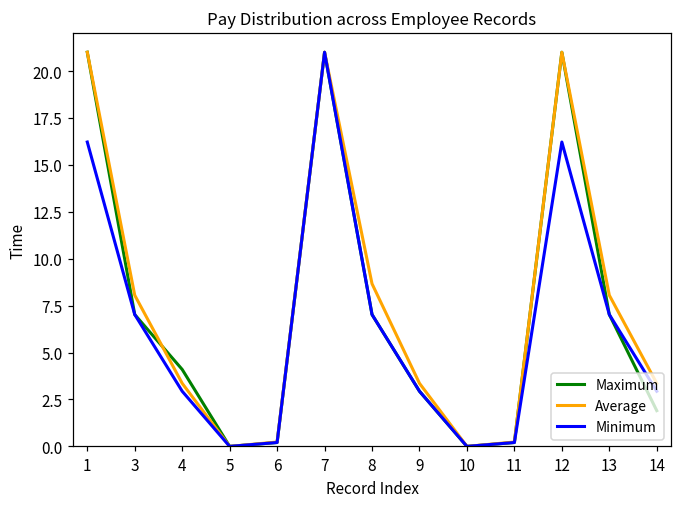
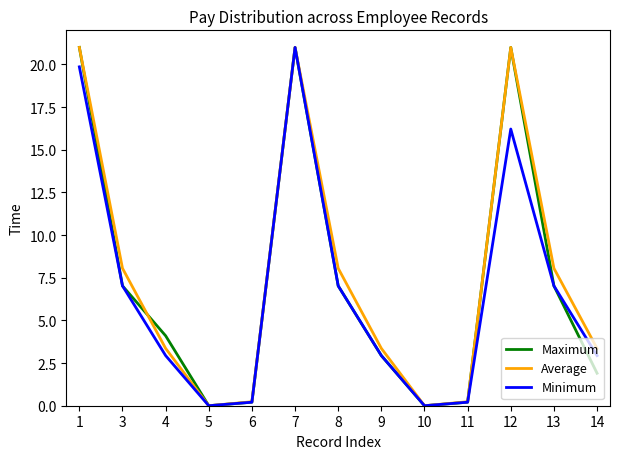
  {
    "Maximum": {
      "4": 4.1
    },
    "Average": {
      "3": 8.1,
      "4": 3.4,
-     "8": 8.7,
+     "8": 8.1,
      "9": 3.4,
      "13": 8.1
    },
    "Minimum": {
-     "1": 16.2,
+     "1": 19.9,
      "4": 2.9,
      "12": 16.2
    }
  }
